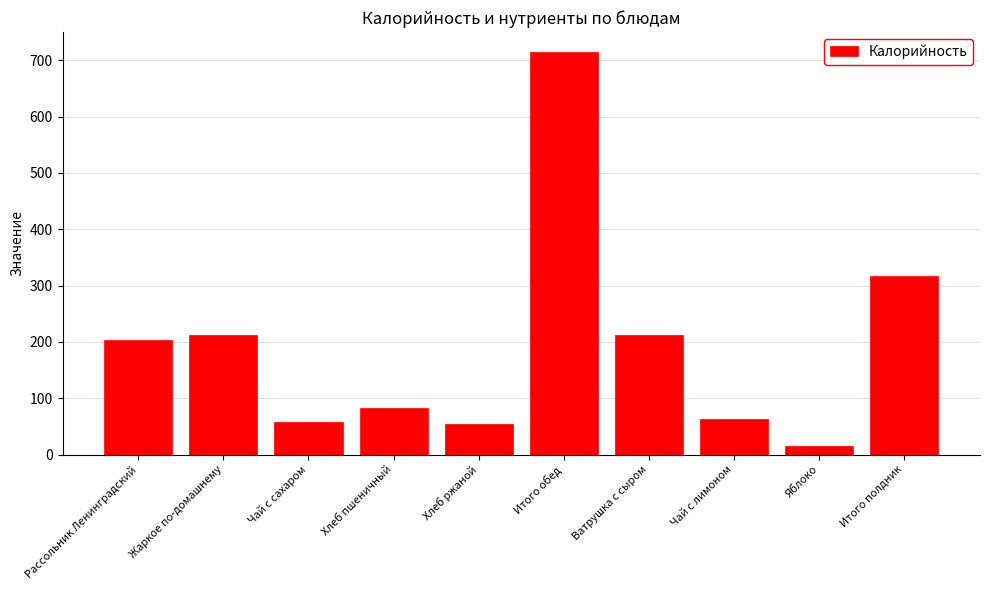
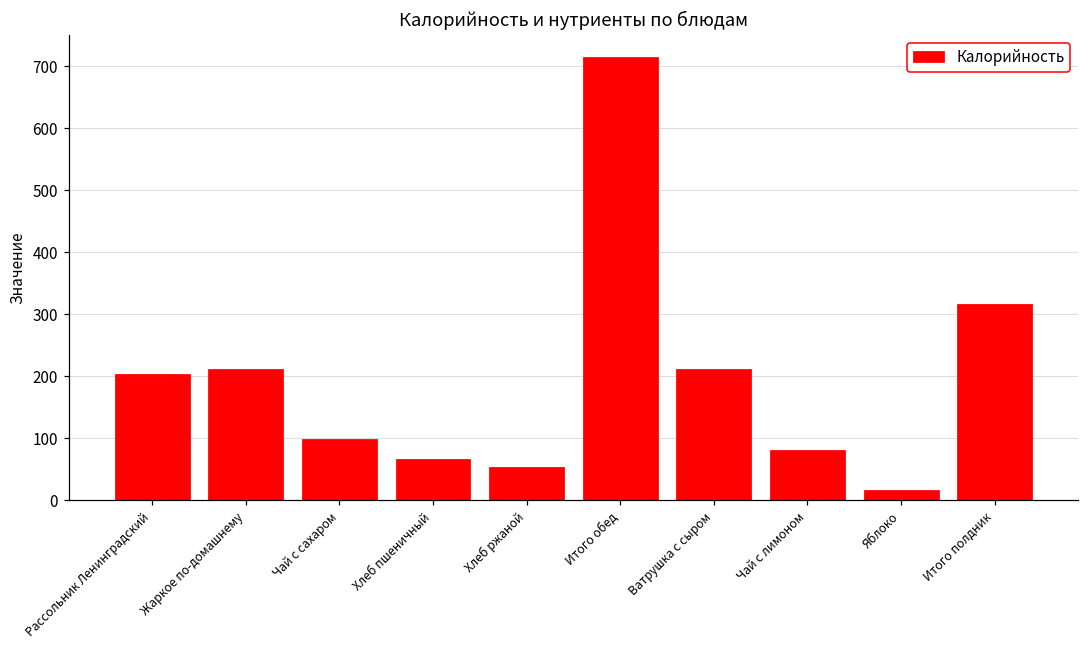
  {
    "Рассольник Ленинградский": 200,
    "Жаркое по-домашнему": 210,
-   "Чай с сахаром": 60,
-   "Хлеб пшеничный": 80,
+   "Чай с сахаром": 100,
+   "Хлеб пшеничный": 70,
    "Хлеб ржаной": 50,
    "Итого обед": 710,
    "Ватрушка с сыром": 210,
-   "Чай с лимоном": 60,
+   "Чай с лимоном": 80,
    "Яблоко": 20,
    "Итого полдник": 320
  }
